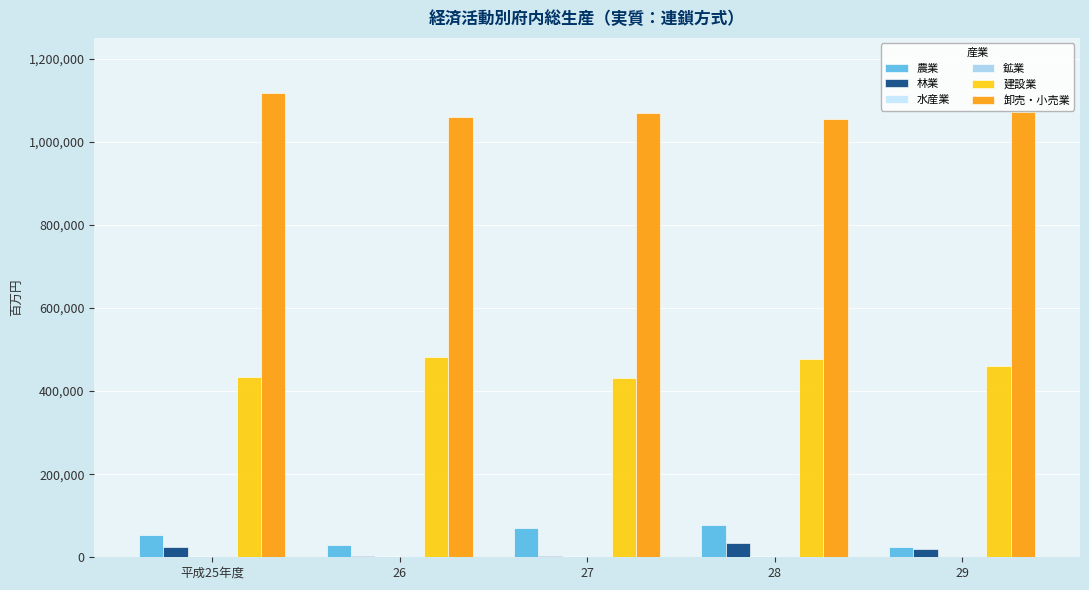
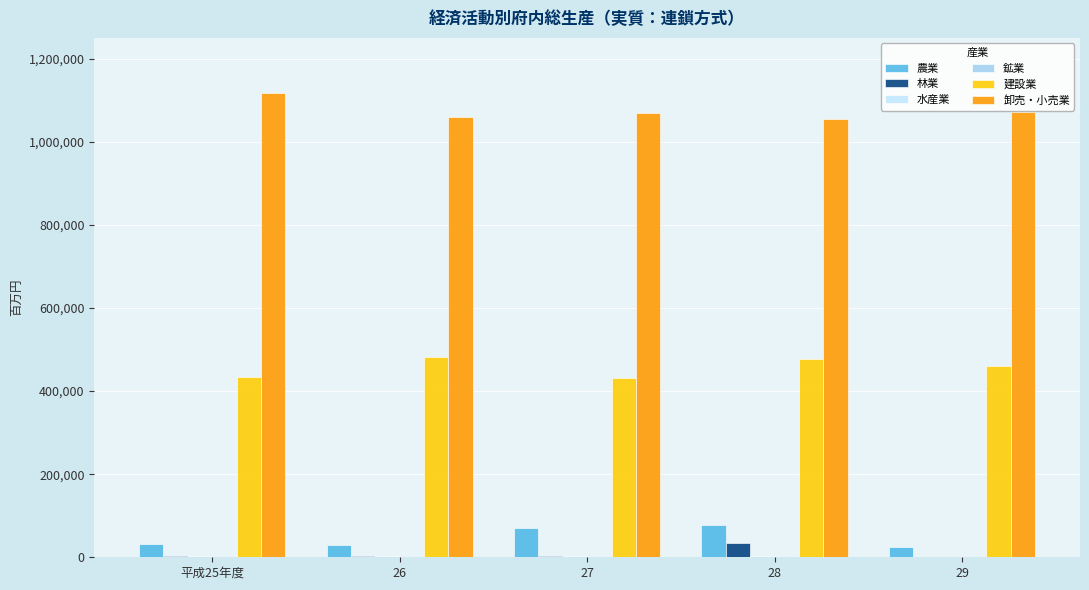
  {
    "農業": {
-     "平成25年度": "50,000",
+     "平成25年度": "30,000",
      "26": "30,000",
      "27": "70,000",
      "28": "80,000",
      "29": "30,000"
    },
    "林業": {
-     "平成25年度": "30,000",
+     "平成25年度": "0",
      "28": "30,000",
-     "29": "20,000"
+     "29": "0"
    }
  }
